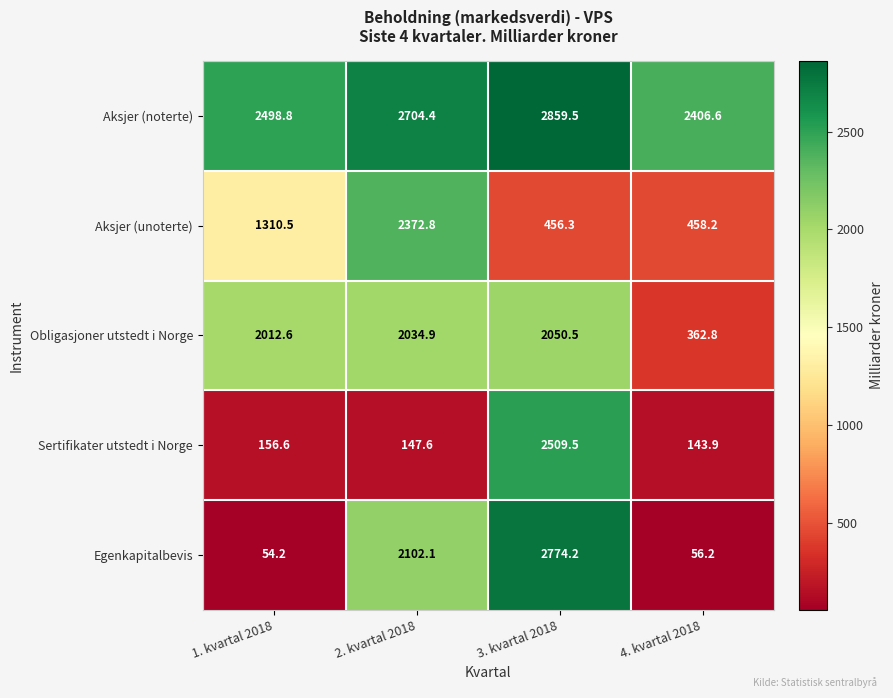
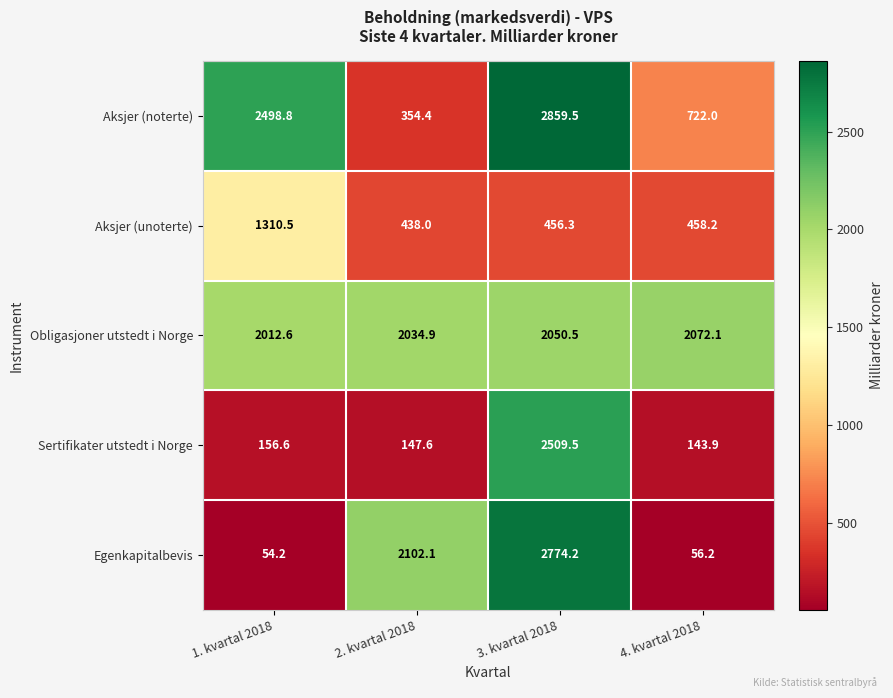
  {
    "Aksjer (noterte)": {
      "1. kvartal 2018": 2498.8,
-     "2. kvartal 2018": 2704.4,
+     "2. kvartal 2018": 354.4,
      "3. kvartal 2018": 2859.5,
-     "4. kvartal 2018": 2406.6
+     "4. kvartal 2018": 722.0
    },
    "Aksjer (unoterte)": {
      "1. kvartal 2018": 1310.5,
-     "2. kvartal 2018": 2372.8,
+     "2. kvartal 2018": 438.0,
      "3. kvartal 2018": 456.3,
      "4. kvartal 2018": 458.2
    },
    "Obligasjoner utstedt i Norge": {
      "1. kvartal 2018": 2012.6,
      "2. kvartal 2018": 2034.9,
      "3. kvartal 2018": 2050.5,
-     "4. kvartal 2018": 362.8
+     "4. kvartal 2018": 2072.1
    },
    "Sertifikater utstedt i Norge": {
      "1. kvartal 2018": 156.6,
      "2. kvartal 2018": 147.6,
      "3. kvartal 2018": 2509.5,
      "4. kvartal 2018": 143.9
    },
    "Egenkapitalbevis": {
      "1. kvartal 2018": 54.2,
      "2. kvartal 2018": 2102.1,
      "3. kvartal 2018": 2774.2,
      "4. kvartal 2018": 56.2
    }
  }
